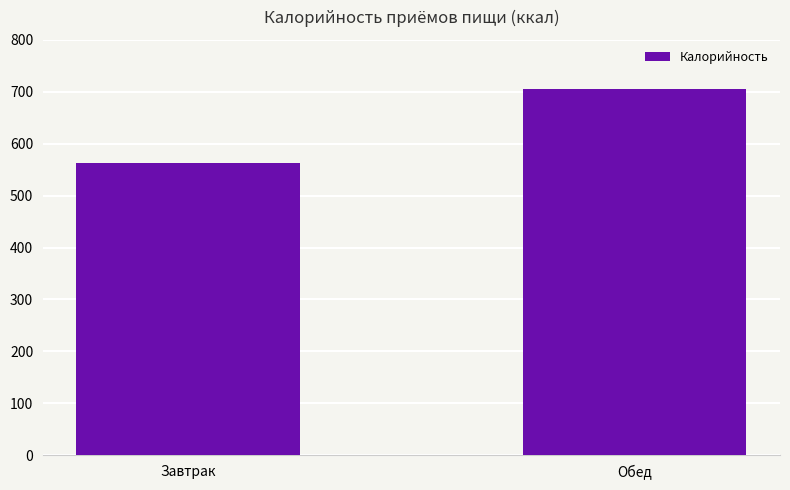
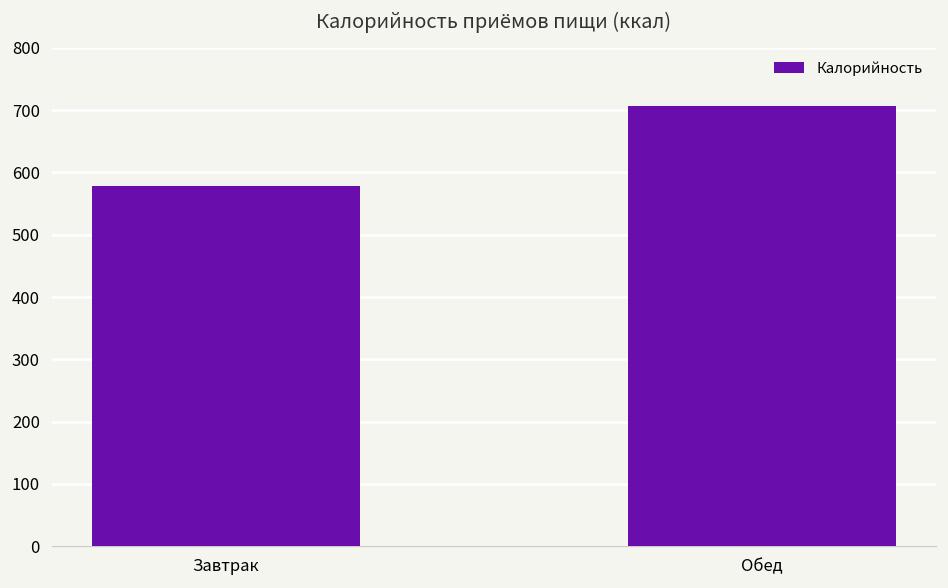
  {
-   "Завтрак": 560,
+   "Завтрак": 580,
    "Обед": 710
  }
